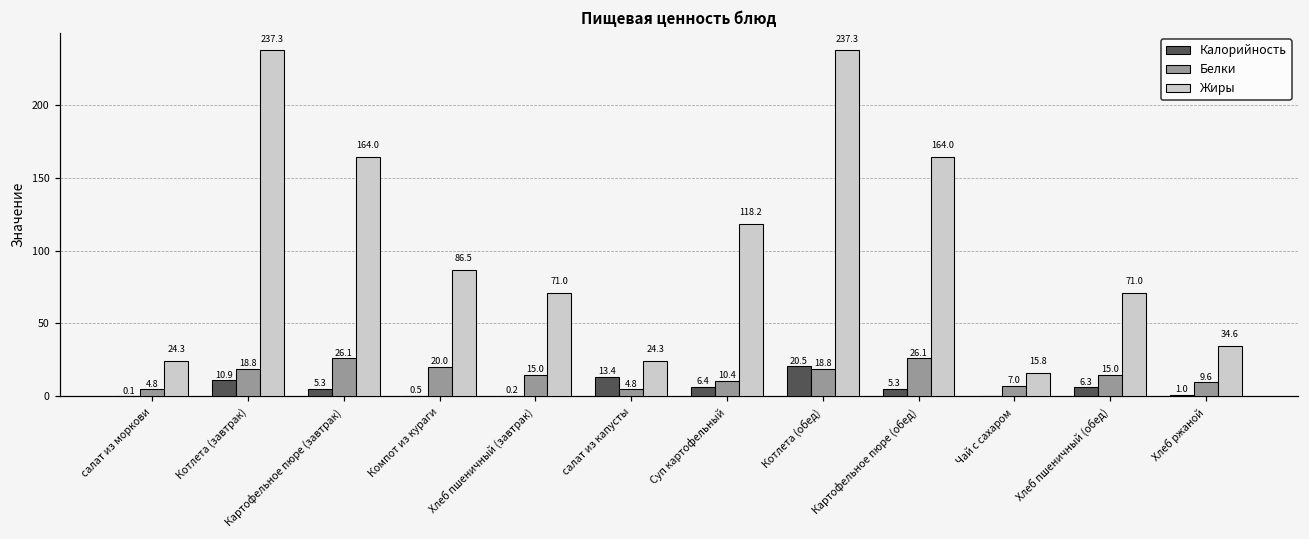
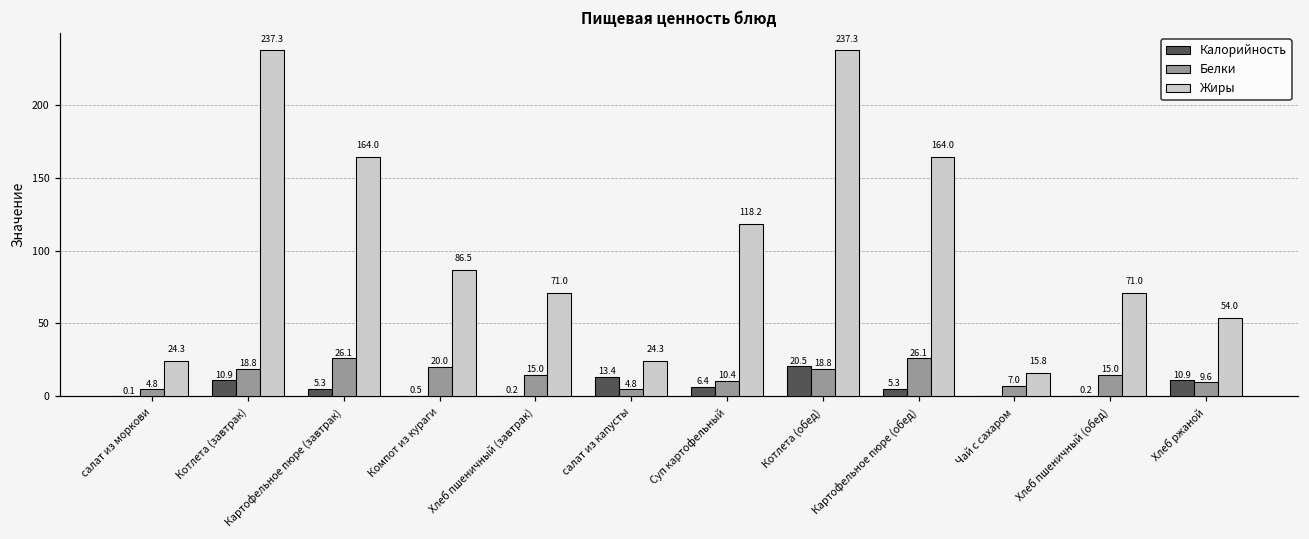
  {
    "Калорийность": {
      "салат из моркови": 0.1,
      "Котлета (завтрак)": 10.9,
      "Картофельное пюре (завтрак)": 5.3,
      "Компот из кураги": 0.5,
      "Хлеб пшеничный (завтрак)": 0.2,
      "салат из капусты": 13.4,
      "Суп картофельный": 6.4,
      "Котлета (обед)": 20.5,
      "Картофельное пюре (обед)": 5.3,
-     "Хлеб пшеничный (обед)": 6.3,
-     "Хлеб ржаной": 1.0
+     "Хлеб пшеничный (обед)": 0.2,
+     "Хлеб ржаной": 10.9
    },
    "Белки": {
      "салат из моркови": 4.8,
      "Котлета (завтрак)": 18.8,
      "Картофельное пюре (завтрак)": 26.1,
      "Компот из кураги": 20.0,
      "Хлеб пшеничный (завтрак)": 15.0,
      "салат из капусты": 4.8,
      "Суп картофельный": 10.4,
      "Котлета (обед)": 18.8,
      "Картофельное пюре (обед)": 26.1,
      "Чай с сахаром": 7.0,
      "Хлеб пшеничный (обед)": 15.0,
      "Хлеб ржаной": 9.6
    },
    "Жиры": {
      "салат из моркови": 24.3,
      "Котлета (завтрак)": 237.3,
      "Картофельное пюре (завтрак)": 164.0,
      "Компот из кураги": 86.5,
      "Хлеб пшеничный (завтрак)": 71.0,
      "салат из капусты": 24.3,
      "Суп картофельный": 118.2,
      "Котлета (обед)": 237.3,
      "Картофельное пюре (обед)": 164.0,
      "Чай с сахаром": 15.8,
      "Хлеб пшеничный (обед)": 71.0,
-     "Хлеб ржаной": 34.6
+     "Хлеб ржаной": 54.0
    }
  }
